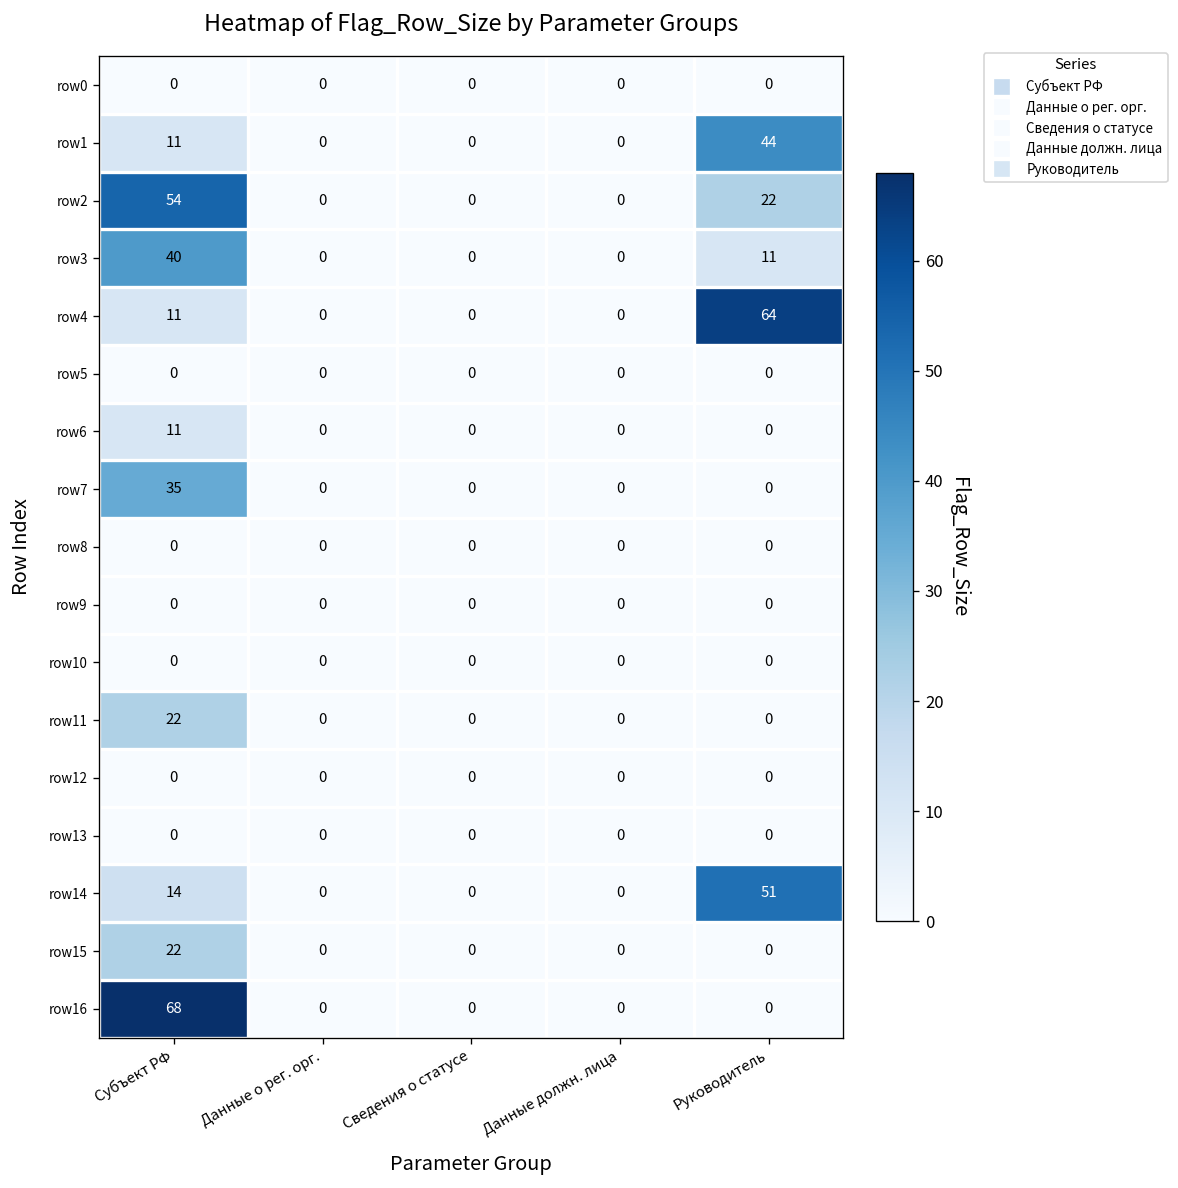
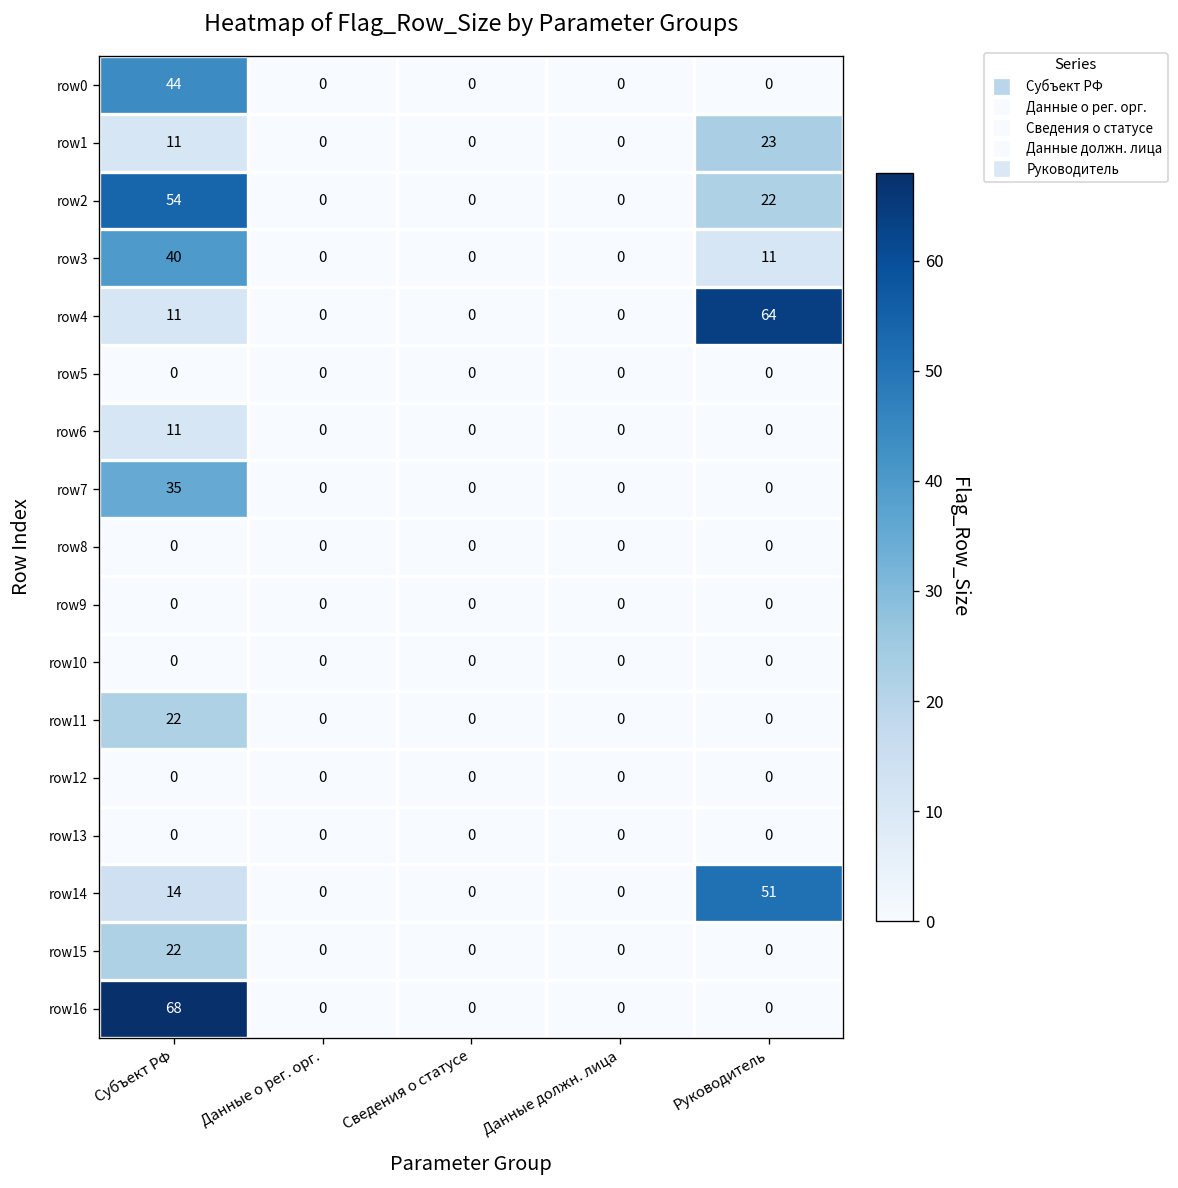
  {
    "row0": {
-     "Субъект РФ": 0,
+     "Субъект РФ": 44,
      "Данные о рег. орг.": 0,
      "Сведения о статусе": 0,
      "Данные должн. лица": 0,
      "Руководитель": 0
    },
    "row1": {
      "Субъект РФ": 11,
      "Данные о рег. орг.": 0,
      "Сведения о статусе": 0,
      "Данные должн. лица": 0,
-     "Руководитель": 44
+     "Руководитель": 23
    },
    "row2": {
      "Субъект РФ": 54,
      "Данные о рег. орг.": 0,
      "Сведения о статусе": 0,
      "Данные должн. лица": 0,
      "Руководитель": 22
    },
    "row3": {
      "Субъект РФ": 40,
      "Данные о рег. орг.": 0,
      "Сведения о статусе": 0,
      "Данные должн. лица": 0,
      "Руководитель": 11
    },
    "row4": {
      "Субъект РФ": 11,
      "Данные о рег. орг.": 0,
      "Сведения о статусе": 0,
      "Данные должн. лица": 0,
      "Руководитель": 64
    },
    "row5": {
      "Субъект РФ": 0,
      "Данные о рег. орг.": 0,
      "Сведения о статусе": 0,
      "Данные должн. лица": 0,
      "Руководитель": 0
    },
    "row6": {
      "Субъект РФ": 11,
      "Данные о рег. орг.": 0,
      "Сведения о статусе": 0,
      "Данные должн. лица": 0,
      "Руководитель": 0
    },
    "row7": {
      "Субъект РФ": 35,
      "Данные о рег. орг.": 0,
      "Сведения о статусе": 0,
      "Данные должн. лица": 0,
      "Руководитель": 0
    },
    "row8": {
      "Субъект РФ": 0,
      "Данные о рег. орг.": 0,
      "Сведения о статусе": 0,
      "Данные должн. лица": 0,
      "Руководитель": 0
    },
    "row9": {
      "Субъект РФ": 0,
      "Данные о рег. орг.": 0,
      "Сведения о статусе": 0,
      "Данные должн. лица": 0,
      "Руководитель": 0
    },
    "row10": {
      "Субъект РФ": 0,
      "Данные о рег. орг.": 0,
      "Сведения о статусе": 0,
      "Данные должн. лица": 0,
      "Руководитель": 0
    },
    "row11": {
      "Субъект РФ": 22,
      "Данные о рег. орг.": 0,
      "Сведения о статусе": 0,
      "Данные должн. лица": 0,
      "Руководитель": 0
    },
    "row12": {
      "Субъект РФ": 0,
      "Данные о рег. орг.": 0,
      "Сведения о статусе": 0,
      "Данные должн. лица": 0,
      "Руководитель": 0
    },
    "row13": {
      "Субъект РФ": 0,
      "Данные о рег. орг.": 0,
      "Сведения о статусе": 0,
      "Данные должн. лица": 0,
      "Руководитель": 0
    },
    "row14": {
      "Субъект РФ": 14,
      "Данные о рег. орг.": 0,
      "Сведения о статусе": 0,
      "Данные должн. лица": 0,
      "Руководитель": 51
    },
    "row15": {
      "Субъект РФ": 22,
      "Данные о рег. орг.": 0,
      "Сведения о статусе": 0,
      "Данные должн. лица": 0,
      "Руководитель": 0
    },
    "row16": {
      "Субъект РФ": 68,
      "Данные о рег. орг.": 0,
      "Сведения о статусе": 0,
      "Данные должн. лица": 0,
      "Руководитель": 0
    }
  }
